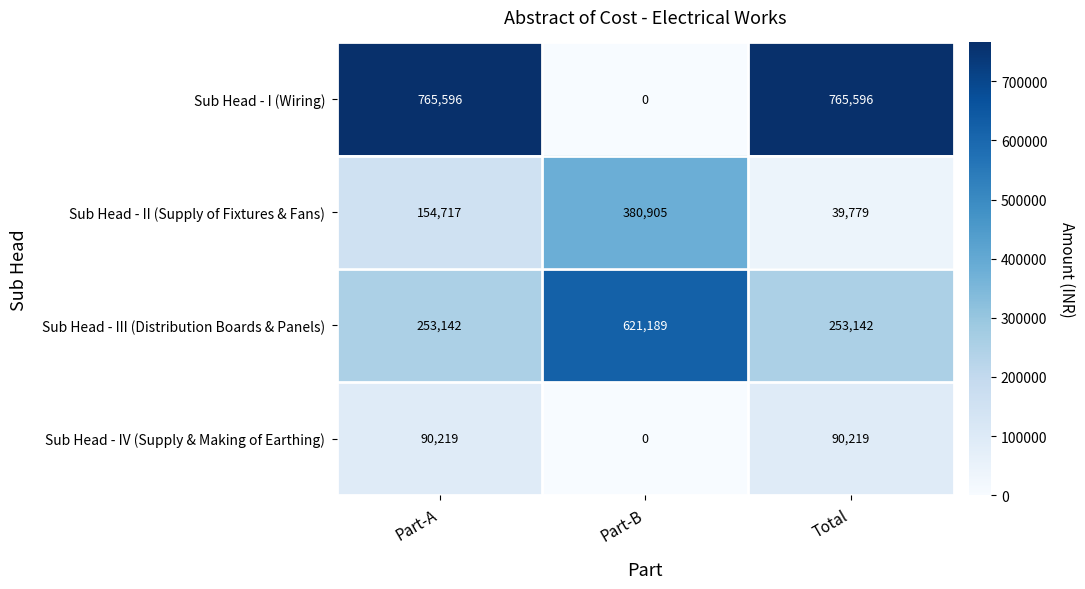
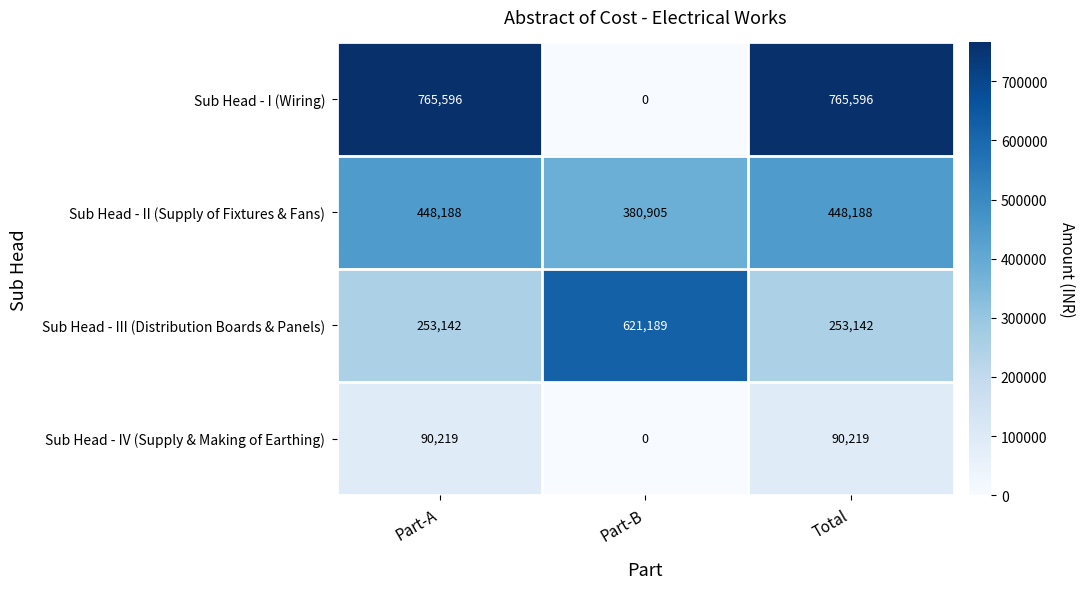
  {
    "Sub Head - I (Wiring)": {
      "Part-A": "765,596",
      "Part-B": "0",
      "Total": "765,596"
    },
    "Sub Head - II (Supply of Fixtures & Fans)": {
-     "Part-A": "154,717",
+     "Part-A": "448,188",
      "Part-B": "380,905",
-     "Total": "39,779"
+     "Total": "448,188"
    },
    "Sub Head - III (Distribution Boards & Panels)": {
      "Part-A": "253,142",
      "Part-B": "621,189",
      "Total": "253,142"
    },
    "Sub Head - IV (Supply & Making of Earthing)": {
      "Part-A": "90,219",
      "Part-B": "0",
      "Total": "90,219"
    }
  }
